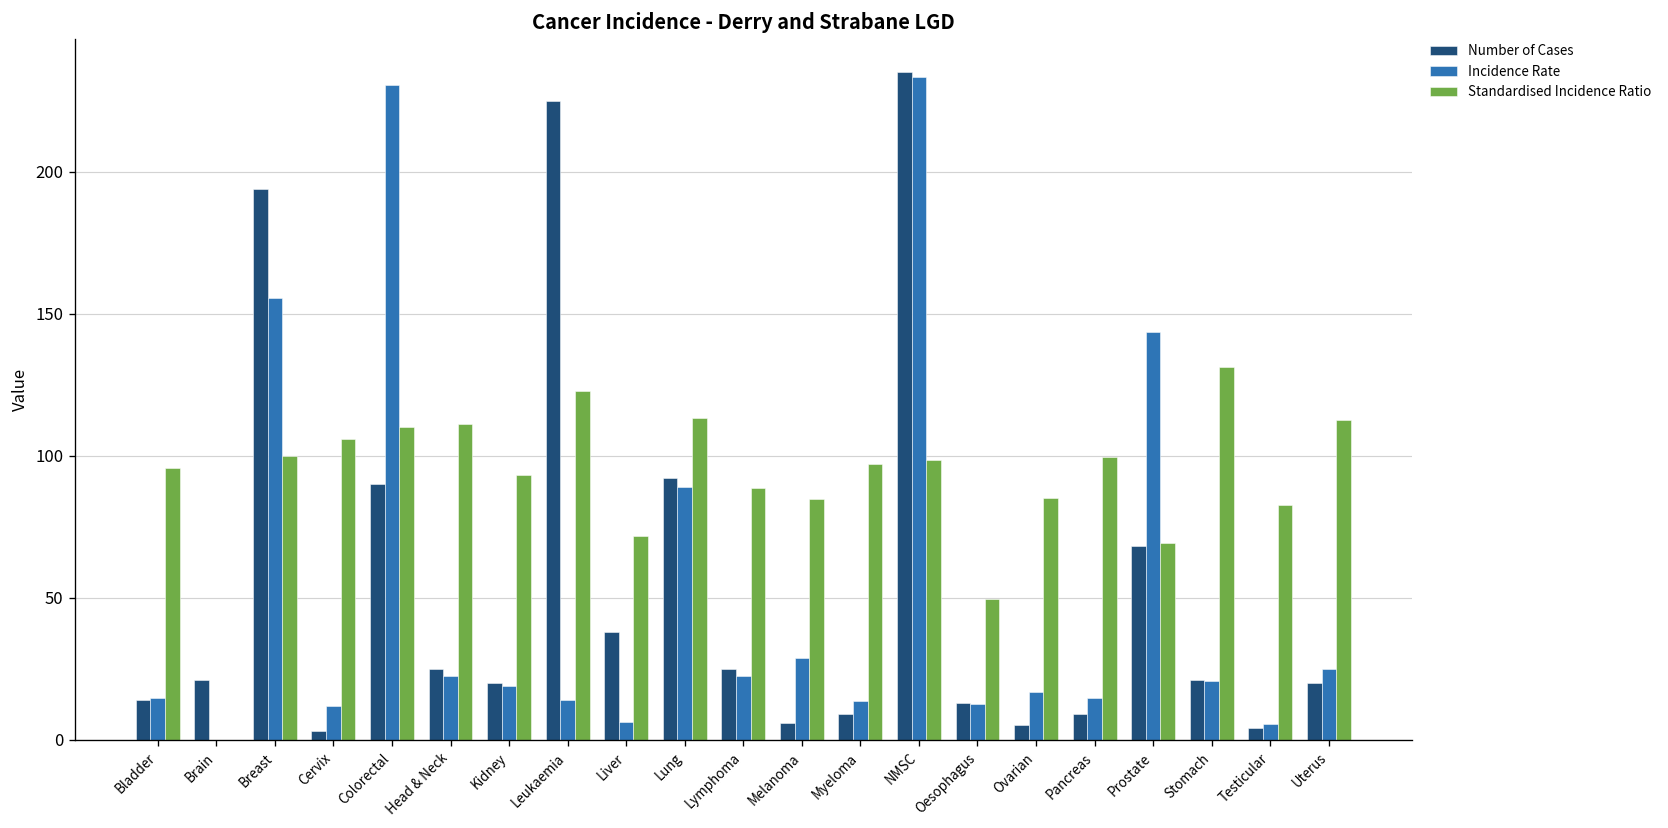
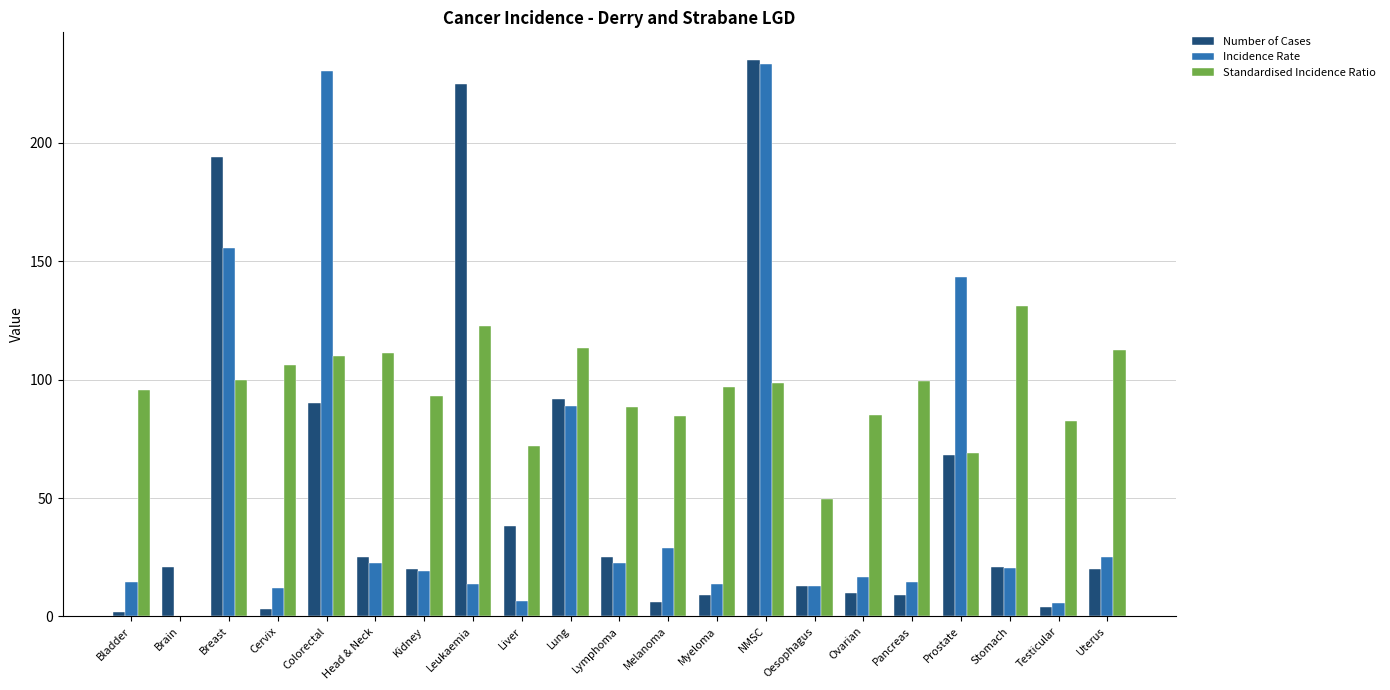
  {
    "Number of Cases": {
-     "Bladder": 14,
+     "Bladder": 2,
      "Brain": 21,
      "Breast": 194,
      "Cervix": 3,
      "Colorectal": 90,
      "Head & Neck": 25,
      "Kidney": 20,
      "Leukaemia": 225,
      "Liver": 38,
      "Lung": 92,
      "Lymphoma": 25,
      "Melanoma": 6,
      "Myeloma": 9,
      "NMSC": 235,
      "Oesophagus": 13,
-     "Ovarian": 5,
+     "Ovarian": 10,
      "Pancreas": 9,
      "Prostate": 68,
      "Stomach": 21,
      "Testicular": 4,
      "Uterus": 20
    },
    "Incidence Rate": {
      "Bladder": 15,
      "Brain": 0,
      "Breast": 156,
      "Cervix": 12,
      "Colorectal": 231,
      "Head & Neck": 23,
      "Kidney": 19,
      "Leukaemia": 14,
      "Liver": 6,
      "Lung": 89,
      "Lymphoma": 23,
      "Melanoma": 29,
      "Myeloma": 14,
      "NMSC": 233,
      "Oesophagus": 13,
      "Ovarian": 17,
      "Pancreas": 15,
      "Prostate": 144,
      "Stomach": 21,
      "Testicular": 6,
      "Uterus": 25
    },
    "Standardised Incidence Ratio": {
      "Bladder": 96,
      "Brain": 0,
      "Breast": 100,
      "Cervix": 106,
      "Colorectal": 110,
      "Head & Neck": 111,
      "Kidney": 93,
      "Leukaemia": 123,
      "Liver": 72,
      "Lung": 113,
      "Lymphoma": 89,
      "Melanoma": 85,
      "Myeloma": 97,
      "NMSC": 99,
      "Oesophagus": 49,
      "Ovarian": 85,
      "Pancreas": 100,
      "Prostate": 69,
      "Stomach": 131,
      "Testicular": 83,
      "Uterus": 113
    }
  }
